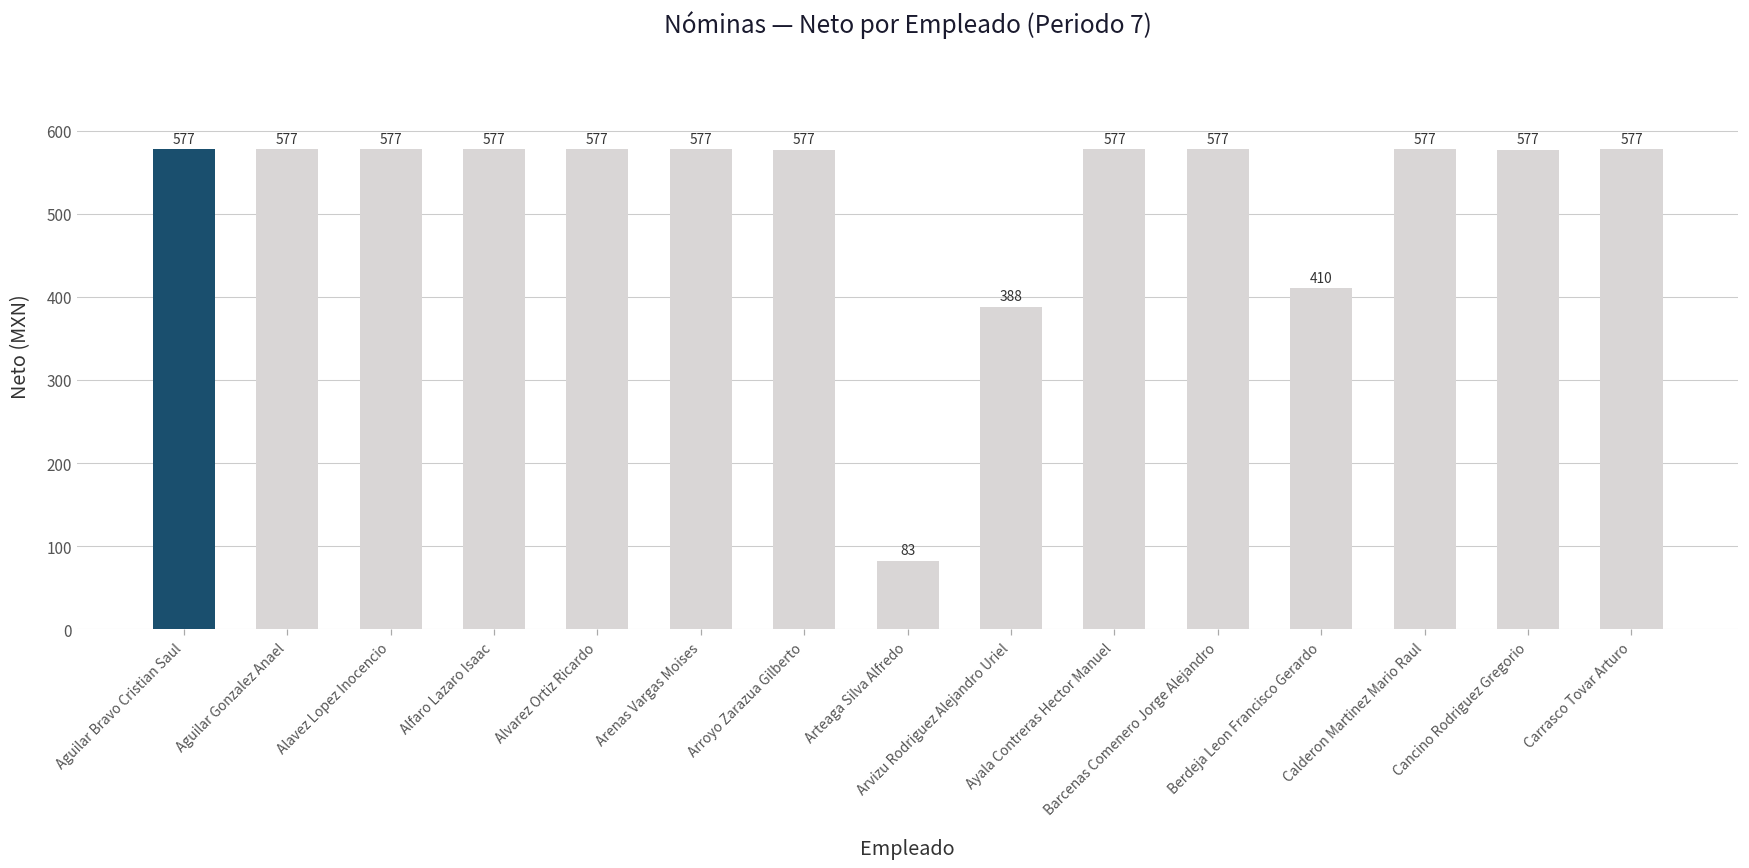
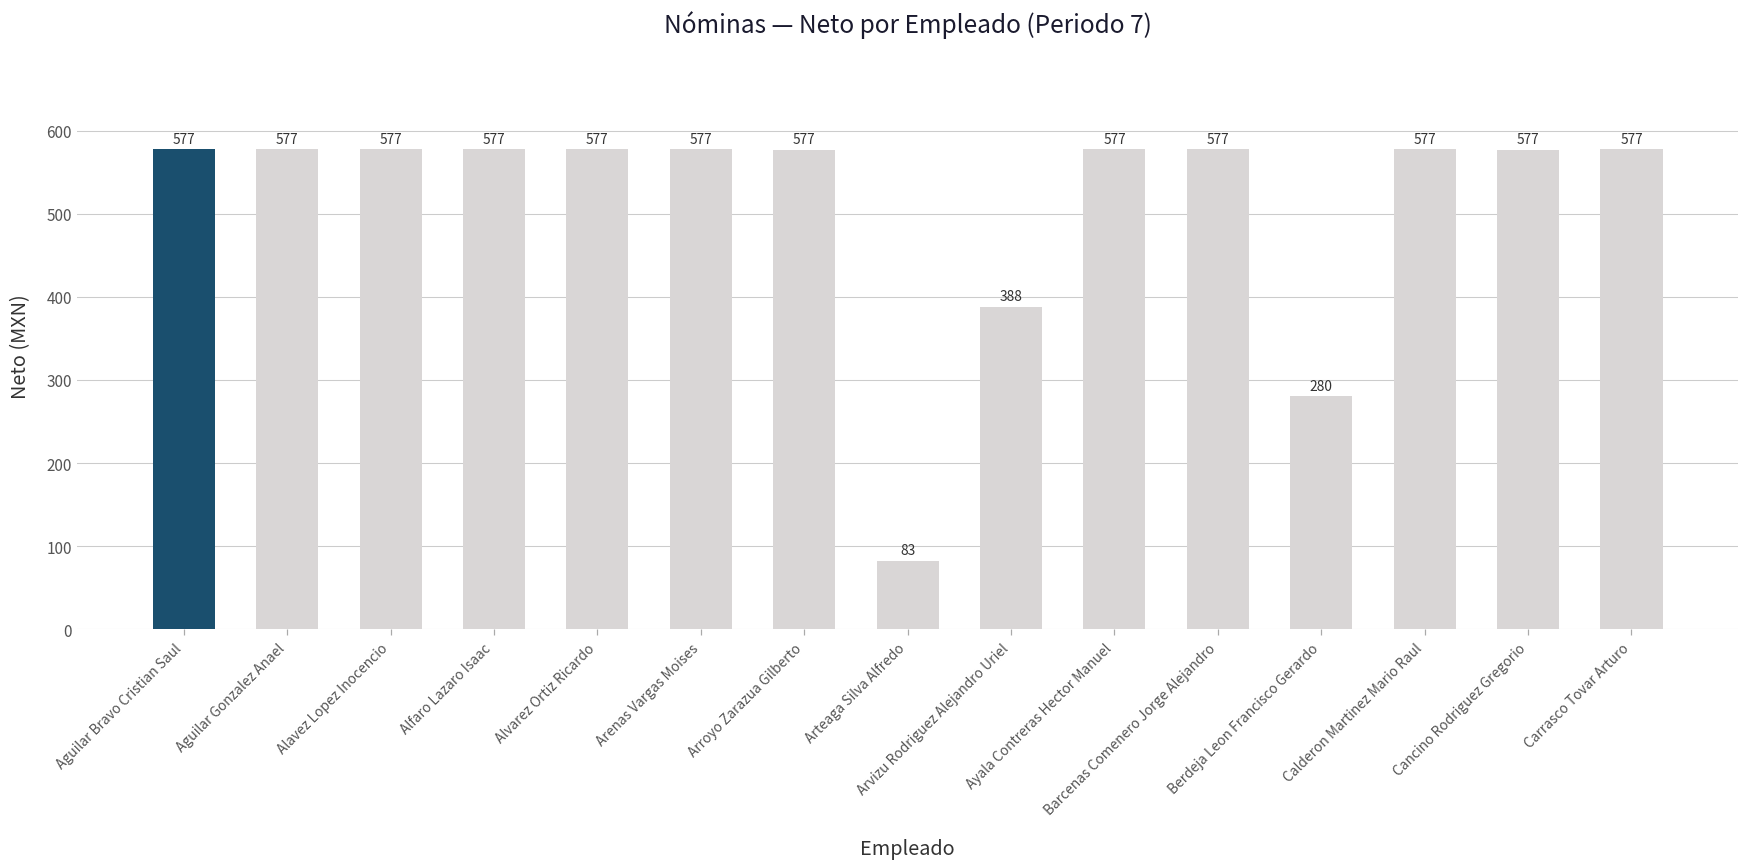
  {
    "Aguilar Bravo Cristian Saul": 577,
    "Aguilar Gonzalez Anael": 577,
    "Alavez Lopez Inocencio": 577,
    "Alfaro Lazaro Isaac": 577,
    "Alvarez Ortiz Ricardo": 577,
    "Arenas Vargas Moises": 577,
    "Arroyo Zarazua Gilberto": 577,
    "Arteaga Silva Alfredo": 83,
    "Arvizu Rodriguez Alejandro Uriel": 388,
    "Ayala Contreras Hector Manuel": 577,
    "Barcenas Comenero Jorge Alejandro": 577,
-   "Berdeja Leon Francisco Gerardo": 410,
+   "Berdeja Leon Francisco Gerardo": 280,
    "Calderon Martinez Mario Raul": 577,
    "Cancino Rodriguez Gregorio": 577,
    "Carrasco Tovar Arturo": 577
  }
